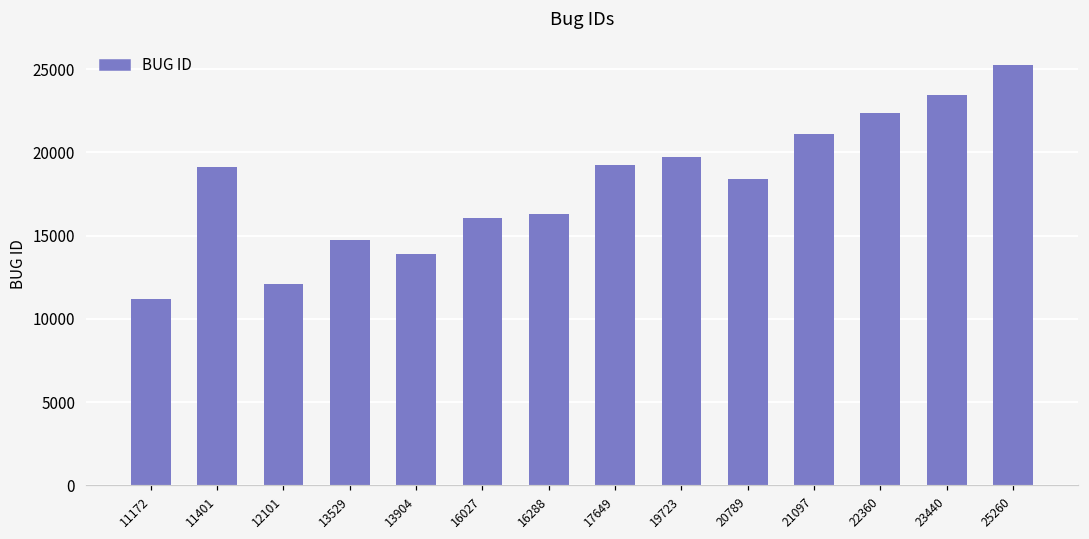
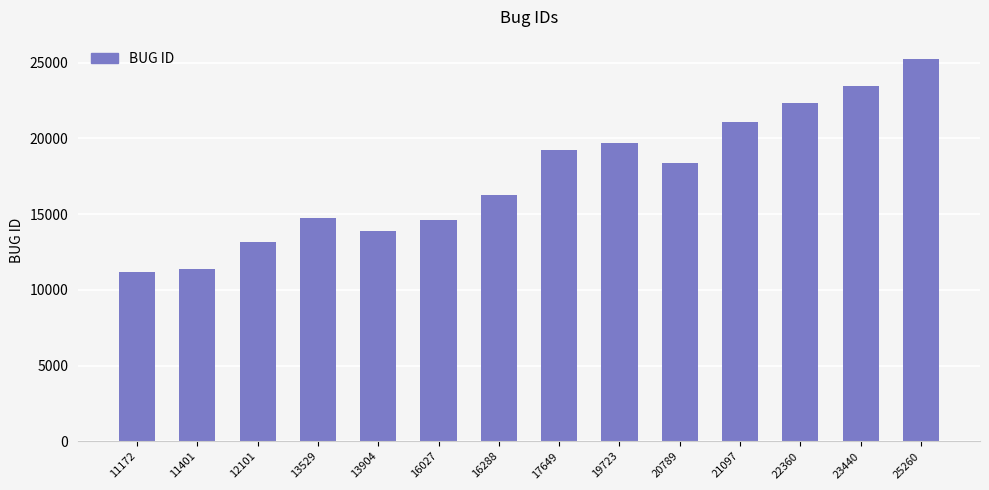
  {
    "11172": 11200,
-   "11401": 19100,
-   "12101": 12100,
+   "11401": 11400,
+   "12101": 13100,
    "13529": 14700,
    "13904": 13900,
-   "16027": 16000,
+   "16027": 14600,
    "16288": 16300,
    "17649": 19200,
    "19723": 19700,
    "20789": 18400,
    "21097": 21100,
    "22360": 22400,
    "23440": 23400,
    "25260": 25300
  }
